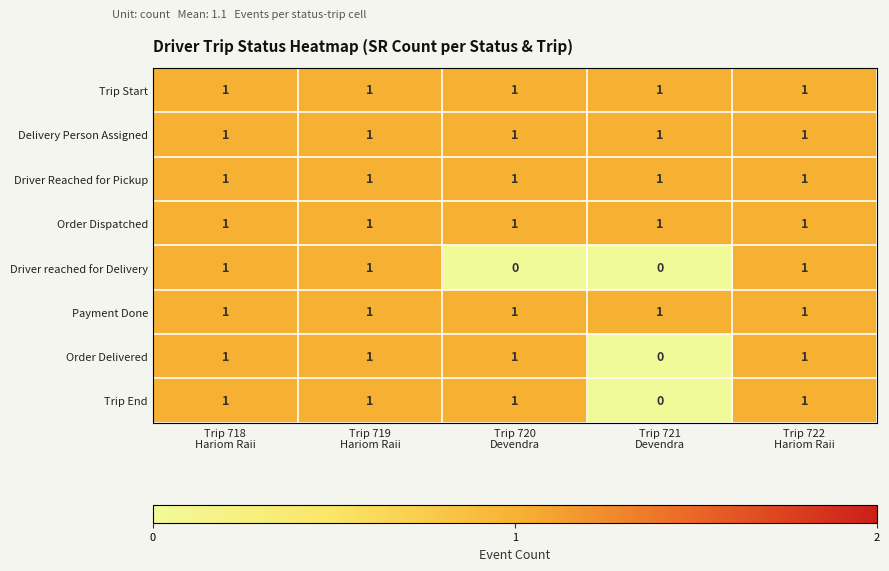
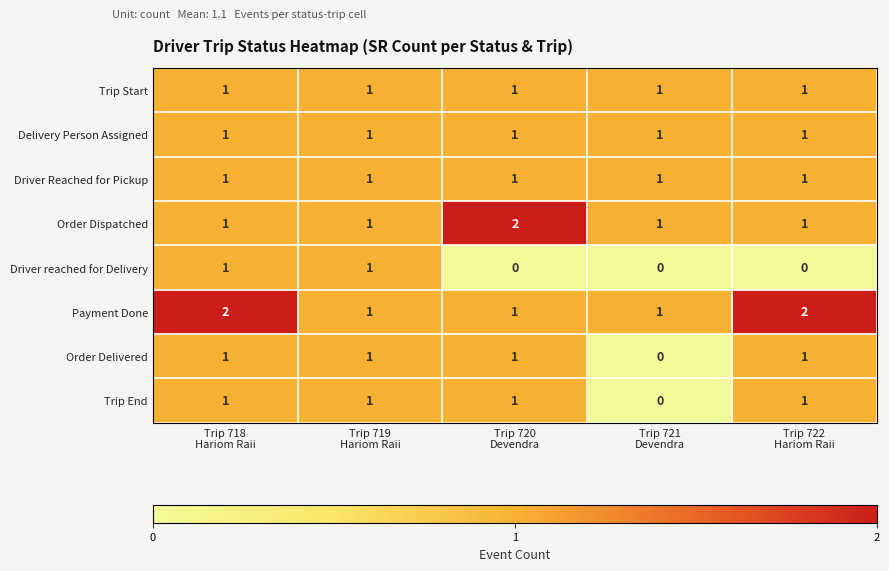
  {
    "Trip Start": {
      "Trip 718 Hariom Raii": 1,
      "Trip 719 Hariom Raii": 1,
      "Trip 720 Devendra": 1,
      "Trip 721 Devendra": 1,
      "Trip 722 Hariom Raii": 1
    },
    "Delivery Person Assigned": {
      "Trip 718 Hariom Raii": 1,
      "Trip 719 Hariom Raii": 1,
      "Trip 720 Devendra": 1,
      "Trip 721 Devendra": 1,
      "Trip 722 Hariom Raii": 1
    },
    "Driver Reached for Pickup": {
      "Trip 718 Hariom Raii": 1,
      "Trip 719 Hariom Raii": 1,
      "Trip 720 Devendra": 1,
      "Trip 721 Devendra": 1,
      "Trip 722 Hariom Raii": 1
    },
    "Order Dispatched": {
      "Trip 718 Hariom Raii": 1,
      "Trip 719 Hariom Raii": 1,
-     "Trip 720 Devendra": 1,
+     "Trip 720 Devendra": 2,
      "Trip 721 Devendra": 1,
      "Trip 722 Hariom Raii": 1
    },
    "Driver reached for Delivery": {
      "Trip 718 Hariom Raii": 1,
      "Trip 719 Hariom Raii": 1,
      "Trip 720 Devendra": 0,
      "Trip 721 Devendra": 0,
-     "Trip 722 Hariom Raii": 1
+     "Trip 722 Hariom Raii": 0
    },
    "Payment Done": {
-     "Trip 718 Hariom Raii": 1,
+     "Trip 718 Hariom Raii": 2,
      "Trip 719 Hariom Raii": 1,
      "Trip 720 Devendra": 1,
      "Trip 721 Devendra": 1,
-     "Trip 722 Hariom Raii": 1
+     "Trip 722 Hariom Raii": 2
    },
    "Order Delivered": {
      "Trip 718 Hariom Raii": 1,
      "Trip 719 Hariom Raii": 1,
      "Trip 720 Devendra": 1,
      "Trip 721 Devendra": 0,
      "Trip 722 Hariom Raii": 1
    },
    "Trip End": {
      "Trip 718 Hariom Raii": 1,
      "Trip 719 Hariom Raii": 1,
      "Trip 720 Devendra": 1,
      "Trip 721 Devendra": 0,
      "Trip 722 Hariom Raii": 1
    }
  }
